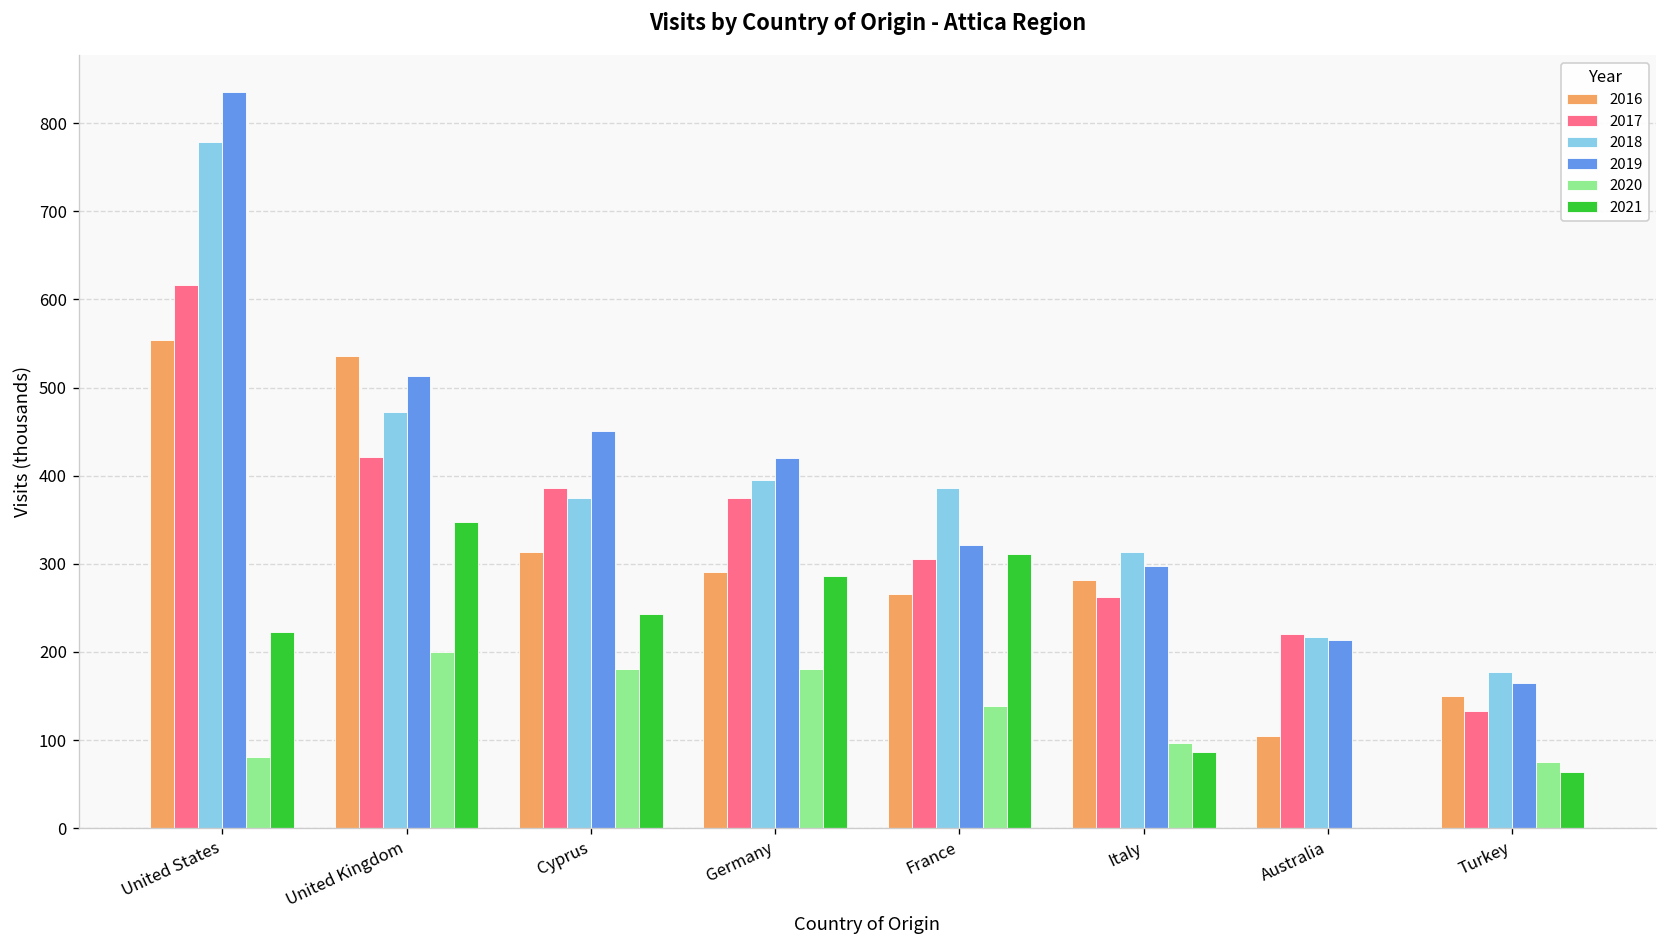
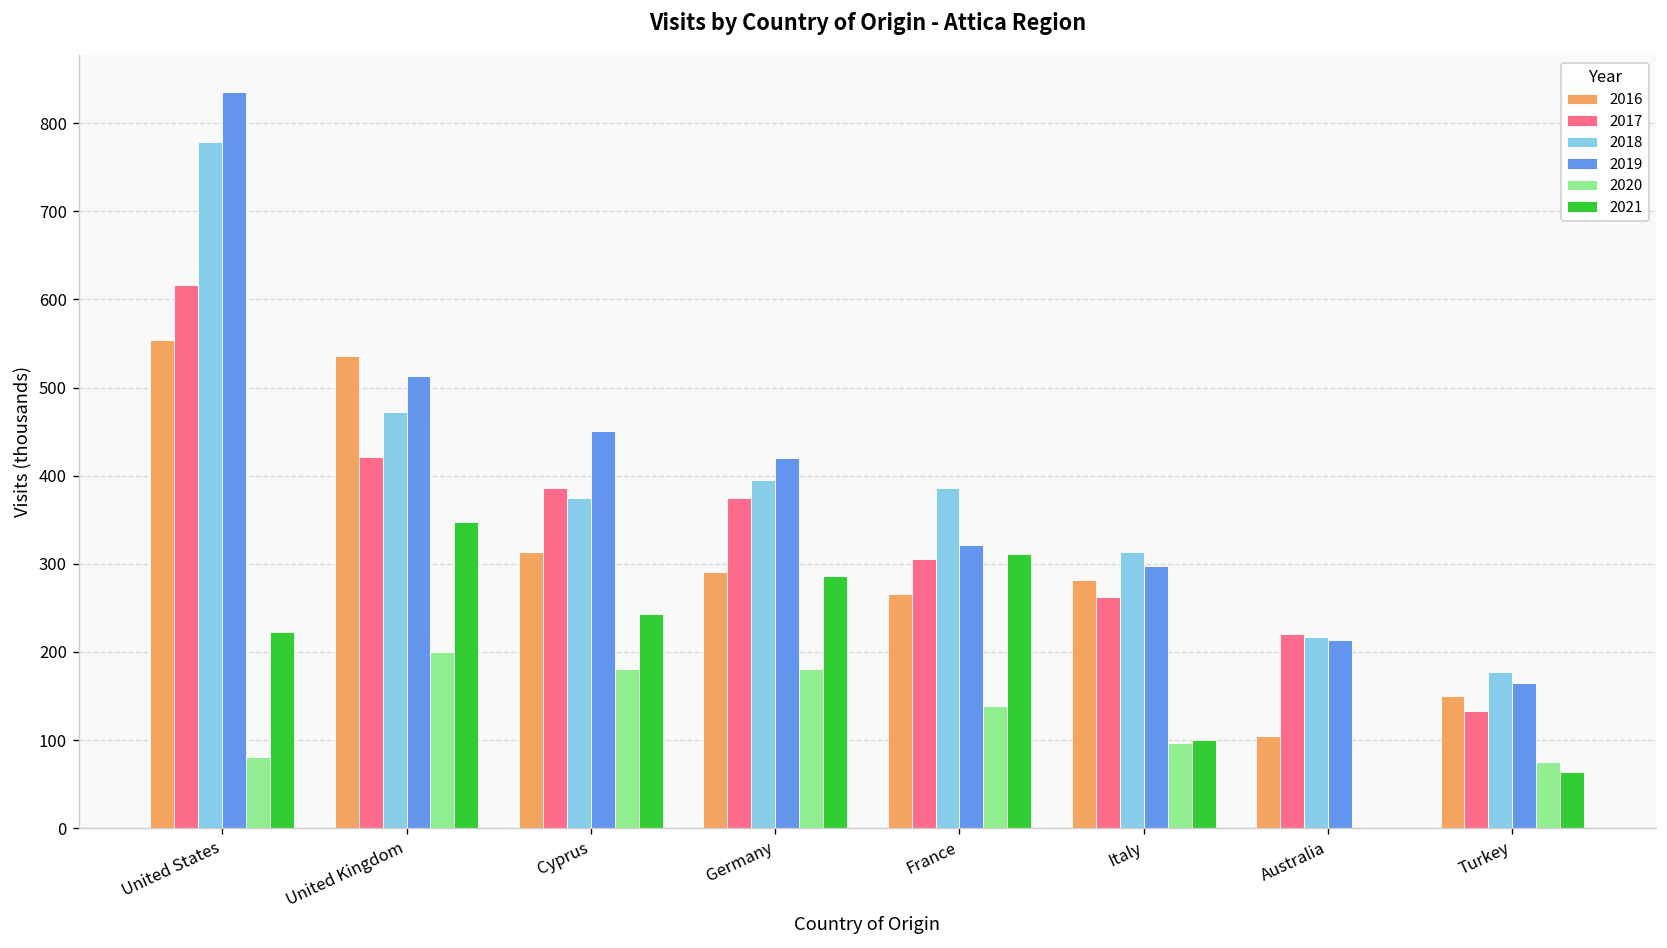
  {
    "2016": {
      "United States": 550,
      "United Kingdom": 540,
      "Cyprus": 310,
      "Germany": 290,
      "France": 270,
      "Italy": 280,
      "Australia": 100,
      "Turkey": 150
    },
    "2017": {
      "United States": 620,
      "United Kingdom": 420,
      "Cyprus": 390,
      "Germany": 380,
      "France": 310,
      "Italy": 260,
      "Australia": 220,
      "Turkey": 130
    },
    "2018": {
      "United States": 780,
      "United Kingdom": 470,
      "Cyprus": 380,
      "Germany": 390,
      "France": 390,
      "Italy": 310,
      "Australia": 220,
      "Turkey": 180
    },
    "2019": {
      "United States": 840,
      "United Kingdom": 510,
      "Cyprus": 450,
      "Germany": 420,
      "France": 320,
      "Italy": 300,
      "Australia": 210,
      "Turkey": 160
    },
    "2020": {
      "United States": 80,
      "United Kingdom": 200,
      "Cyprus": 180,
      "Germany": 180,
      "France": 140,
      "Italy": 100,
      "Australia": 0,
      "Turkey": 80
    },
    "2021": {
      "United States": 220,
      "United Kingdom": 350,
      "Cyprus": 240,
      "Germany": 290,
      "France": 310,
-     "Italy": 90,
+     "Italy": 100,
      "Australia": 0,
      "Turkey": 60
    }
  }
